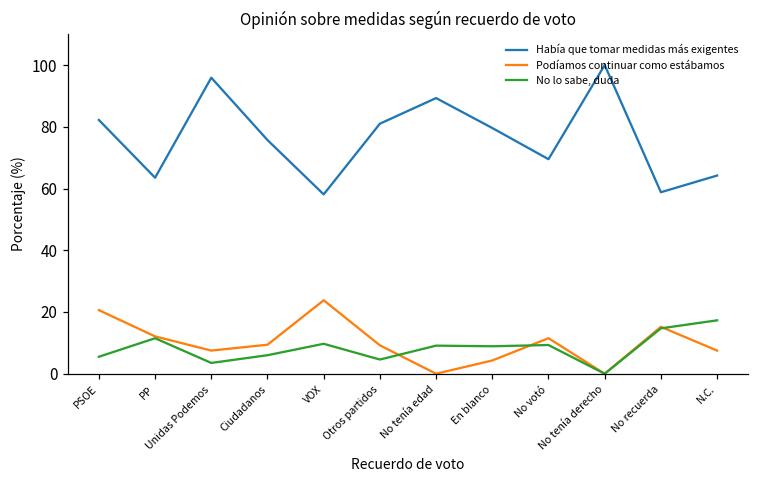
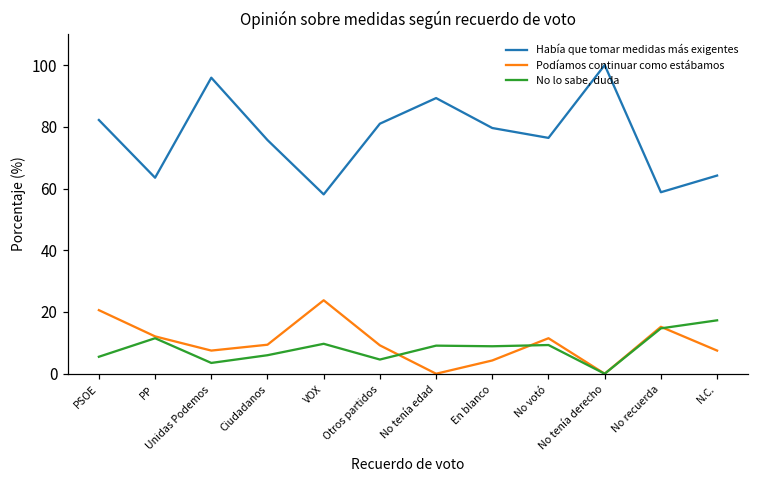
  {
    "Había que tomar medidas más exigentes": {
      "PSOE": 82,
      "PP": 64,
      "Unidas Podemos": 96,
      "Ciudadanos": 76,
      "VOX": 58,
      "Otros partidos": 81,
      "No tenía edad": 89,
      "En blanco": 80,
-     "No votó": 70,
+     "No votó": 76,
      "No tenía derecho": 100,
      "No recuerda": 59,
      "N.C.": 64
    },
    "Podíamos continuar como estábamos": {
      "PSOE": 21,
      "Unidas Podemos": 8,
      "Ciudadanos": 9,
      "VOX": 24,
      "Otros partidos": 9,
      "No tenía edad": 0,
      "En blanco": 4,
      "No votó": 12,
      "N.C.": 8
    },
    "No lo sabe, duda": {
      "PSOE": 6,
      "Unidas Podemos": 4,
      "Ciudadanos": 6,
      "VOX": 10,
      "Otros partidos": 5,
      "No tenía edad": 9,
      "En blanco": 9,
      "No votó": 9,
      "N.C.": 17
    }
  }
